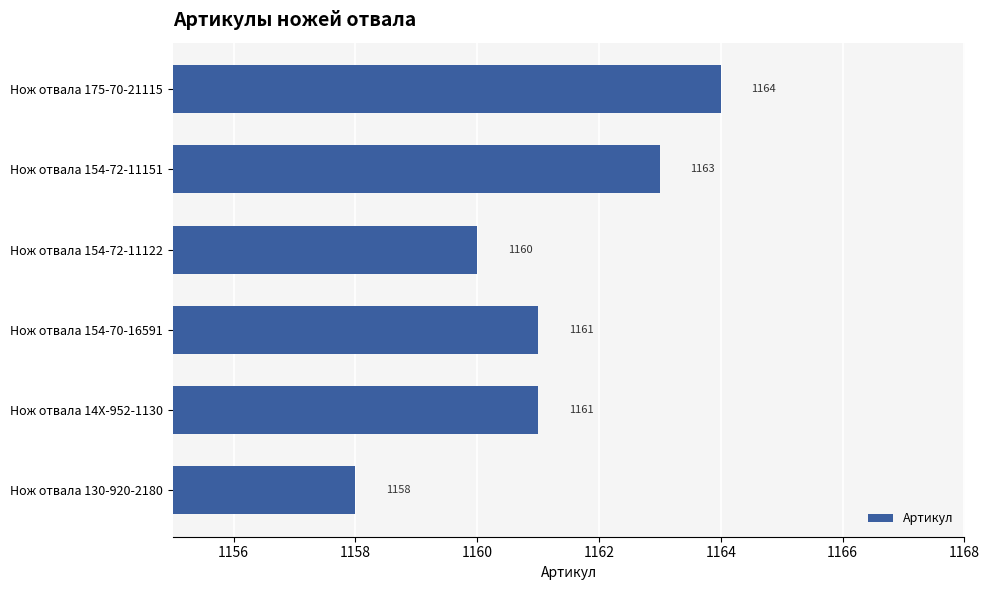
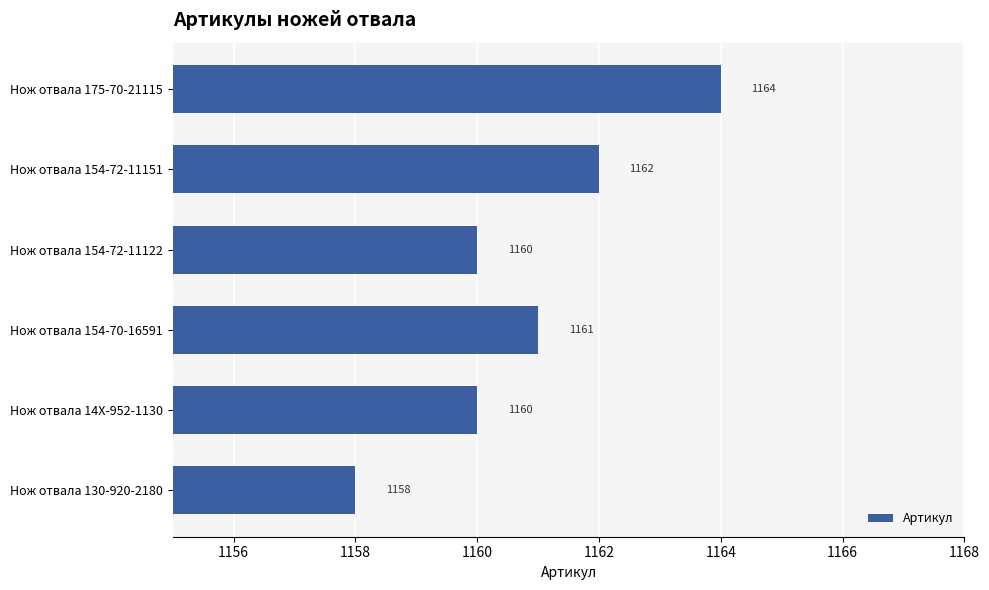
  {
-   "Нож отвала 154-72-11151": 1163,
-   "Нож отвала 14X-952-1130": 1161
+   "Нож отвала 154-72-11151": 1162,
+   "Нож отвала 14X-952-1130": 1160
  }
